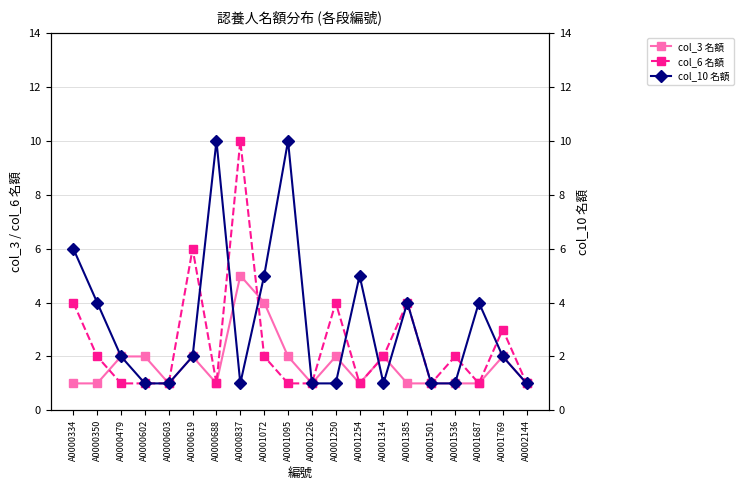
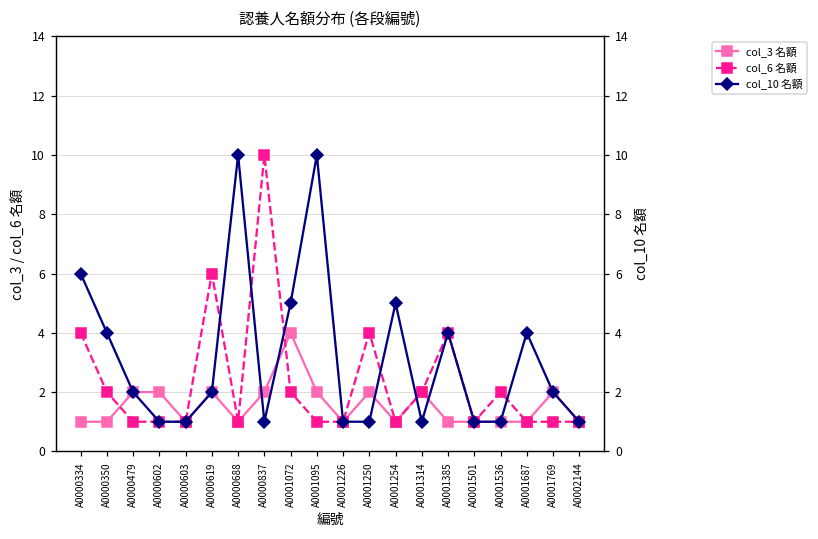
  {
    "col_3 名額": {
      "A0000334": 1,
      "A0000350": 1,
      "A0000479": 2,
      "A0000602": 2,
      "A0000619": 2,
-     "A0000837": 5,
+     "A0000837": 2,
      "A0001072": 4,
      "A0001095": 2,
      "A0001250": 2,
      "A0001385": 1,
      "A0001536": 1,
      "A0001769": 2
    },
    "col_6 名額": {
      "A0000334": 4,
      "A0000350": 2,
      "A0000479": 1,
      "A0000602": 1,
      "A0000619": 6,
      "A0000837": 10,
      "A0001072": 2,
      "A0001095": 1,
      "A0001250": 4,
      "A0001385": 4,
      "A0001536": 2,
-     "A0001769": 3
+     "A0001769": 1
    },
    "col_10 名額": {
      "A0000334": 6.0,
      "A0000350": 4.0,
      "A0000479": 2.0,
      "A0000602": 1.0,
      "A0000603": 1.0,
      "A0000619": 2.0,
      "A0000688": 10.0,
      "A0000837": 1.0,
      "A0001072": 5.0,
      "A0001095": 10.0,
      "A0001226": 1.0,
      "A0001250": 1.0,
      "A0001254": 5.0,
      "A0001314": 1.0,
      "A0001385": 4.0,
      "A0001501": 1.0,
      "A0001536": 1.0,
      "A0001687": 4.0,
      "A0001769": 2.0,
      "A0002144": 1.0
    }
  }
